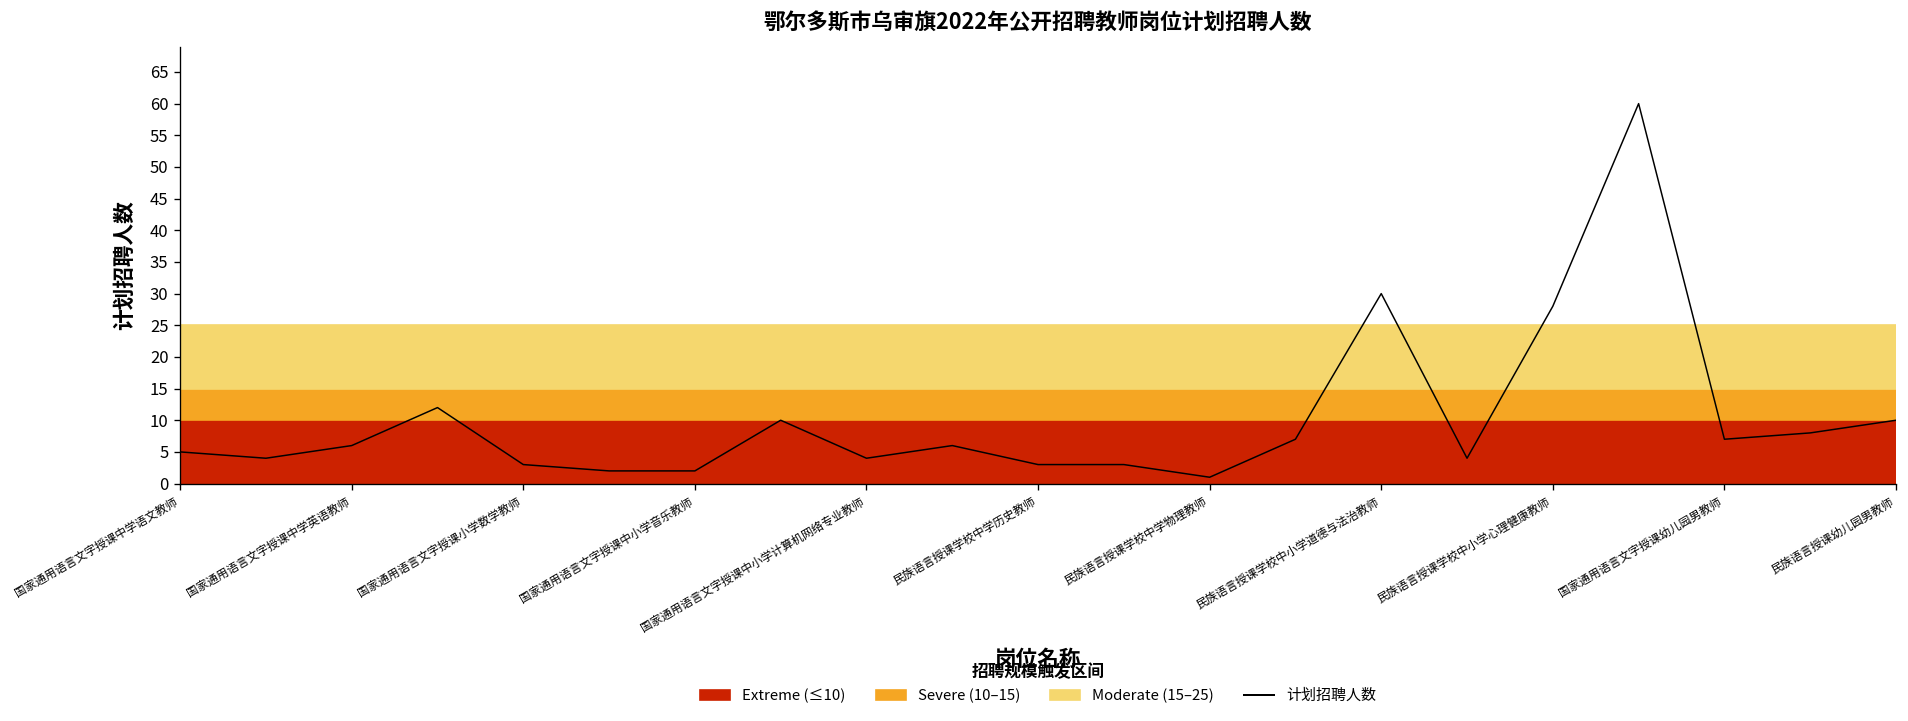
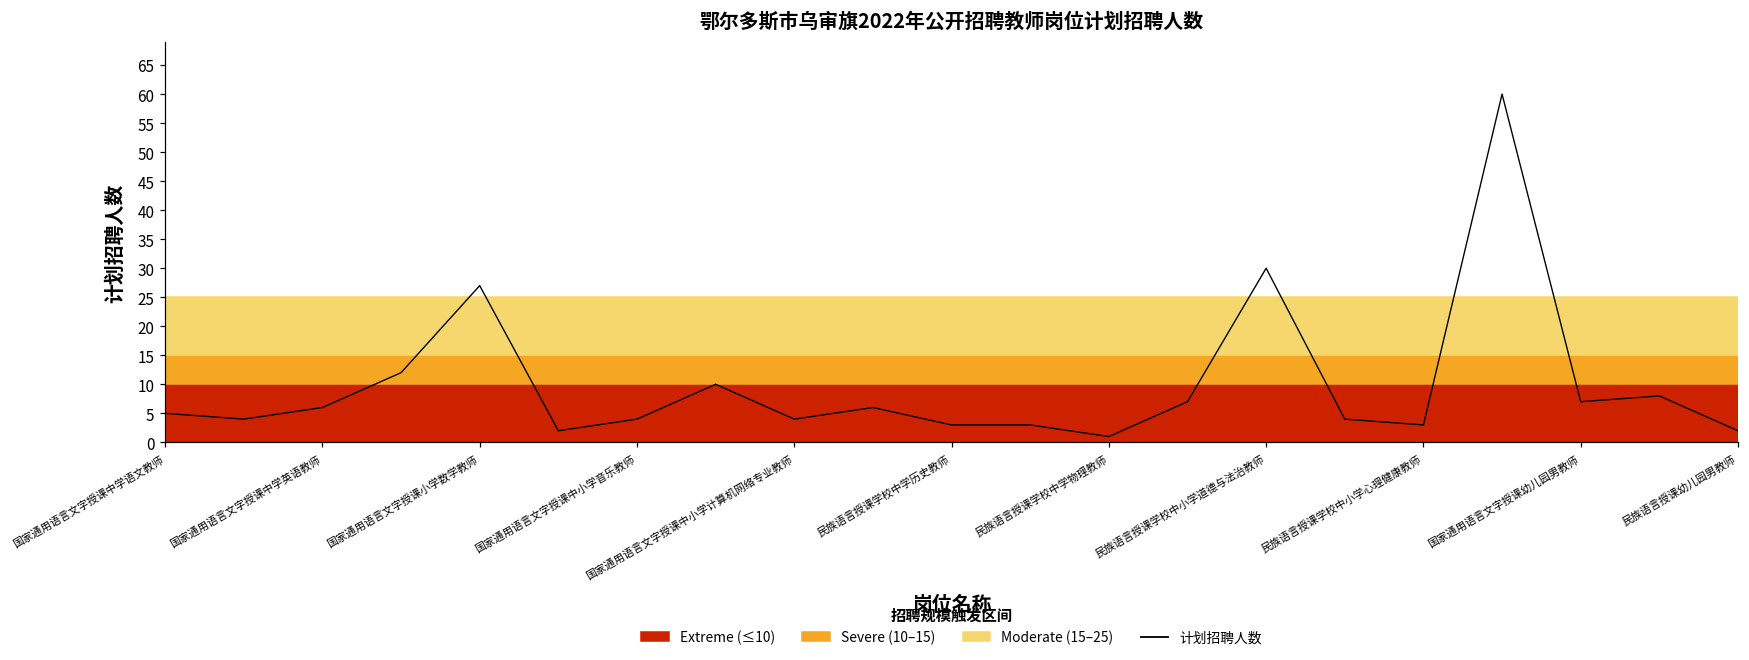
  {
    "国家通用语言文字授课中学语文教师": 5,
    "国家通用语言文字授课中学英语教师": 6,
-   "国家通用语言文字授课小学数学教师": 3,
-   "国家通用语言文字授课中小学音乐教师": 2,
+   "国家通用语言文字授课小学数学教师": 27,
+   "国家通用语言文字授课中小学音乐教师": 4,
    "国家通用语言文字授课中小学计算机网络专业教师": 4,
    "民族语言授课学校中学历史教师": 3,
    "民族语言授课学校中学物理教师": 1,
    "民族语言授课学校中小学道德与法治教师": 30,
-   "民族语言授课学校中小学心理健康教师": 28,
+   "民族语言授课学校中小学心理健康教师": 3,
    "国家通用语言文字授课幼儿园男教师": 7,
-   "民族语言授课幼儿园男教师": 10
+   "民族语言授课幼儿园男教师": 2
  }
